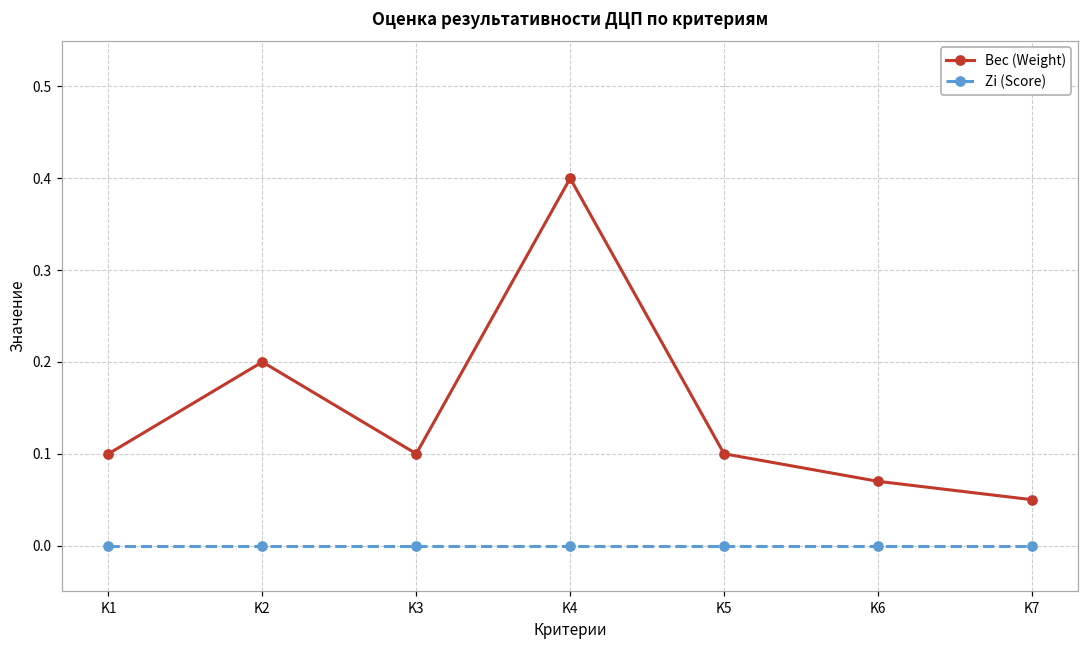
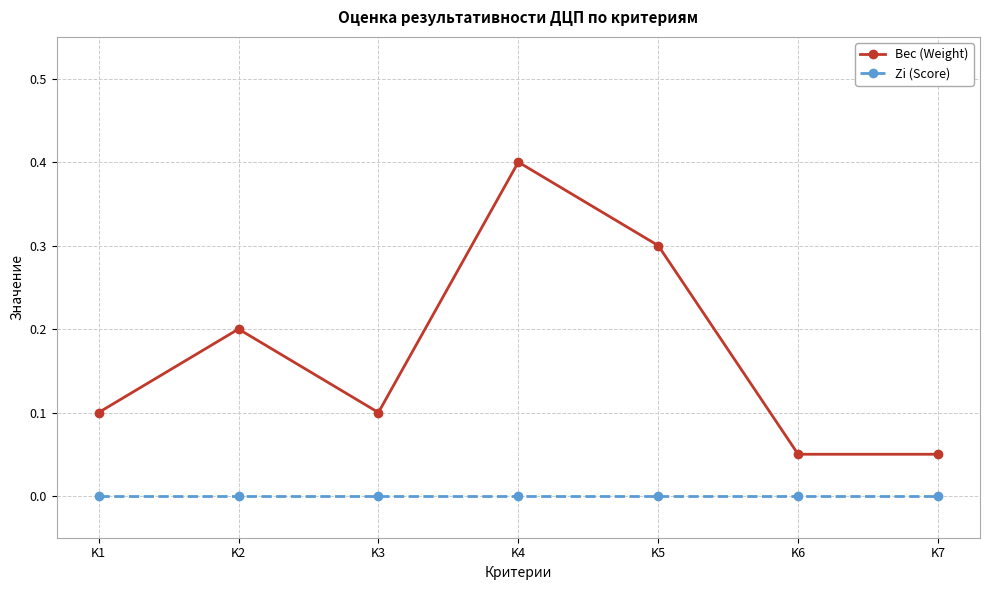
  {
    "Вес (Weight)": {
      "K1": 0.10,
      "K2": 0.20,
      "K3": 0.10,
      "K4": 0.40,
-     "K5": 0.1,
-     "K6": 0.07,
+     "K5": 0.3,
+     "K6": 0.05,
      "K7": 0.05
    },
    "Zi (Score)": {
      "K1": 0.00,
      "K2": 0.00,
      "K3": 0.00,
      "K4": 0.00,
      "K5": 0.00,
      "K6": 0.00,
      "K7": 0.00
    }
  }
